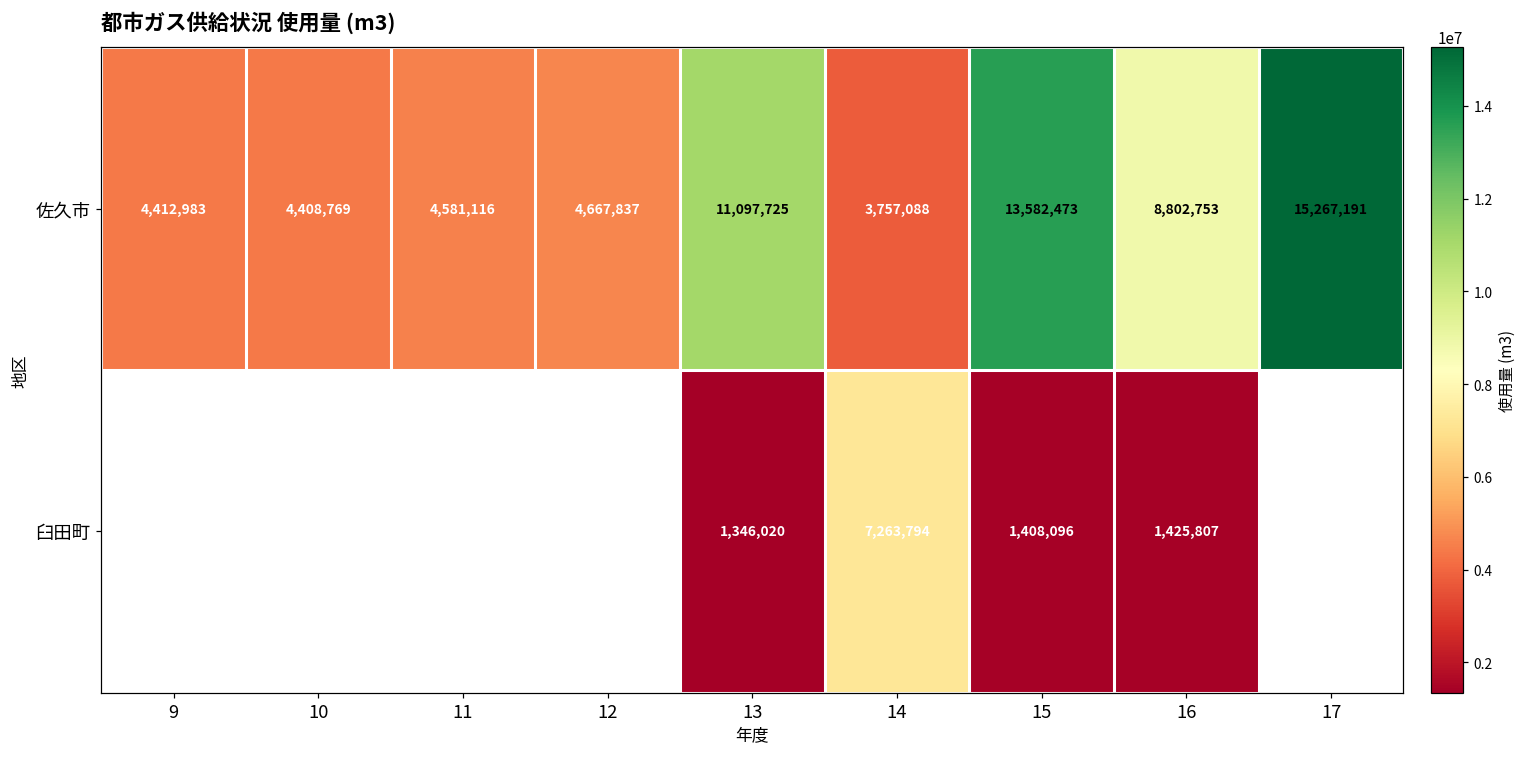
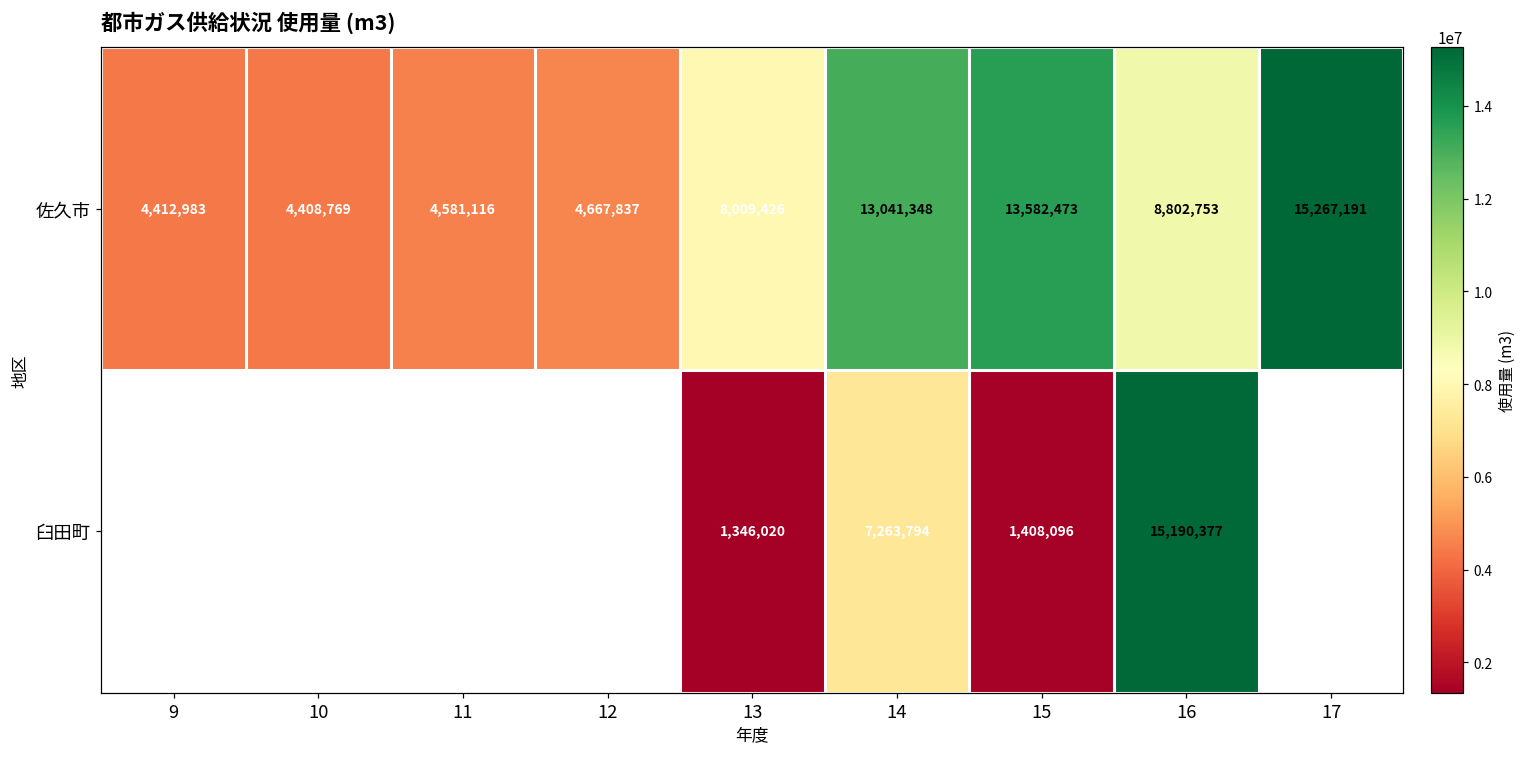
  {
    "佐久市": {
      "9": "4,412,983",
      "10": "4,408,769",
      "11": "4,581,116",
      "12": "4,667,837",
-     "13": "11,097,725",
-     "14": "3,757,088",
+     "13": "8,009,426",
+     "14": "13,041,348",
      "15": "13,582,473",
      "16": "8,802,753",
      "17": "15,267,191"
    },
    "臼田町": {
      "13": "1,346,020",
      "14": "7,263,794",
      "15": "1,408,096",
-     "16": "1,425,807"
+     "16": "15,190,377"
    }
  }
